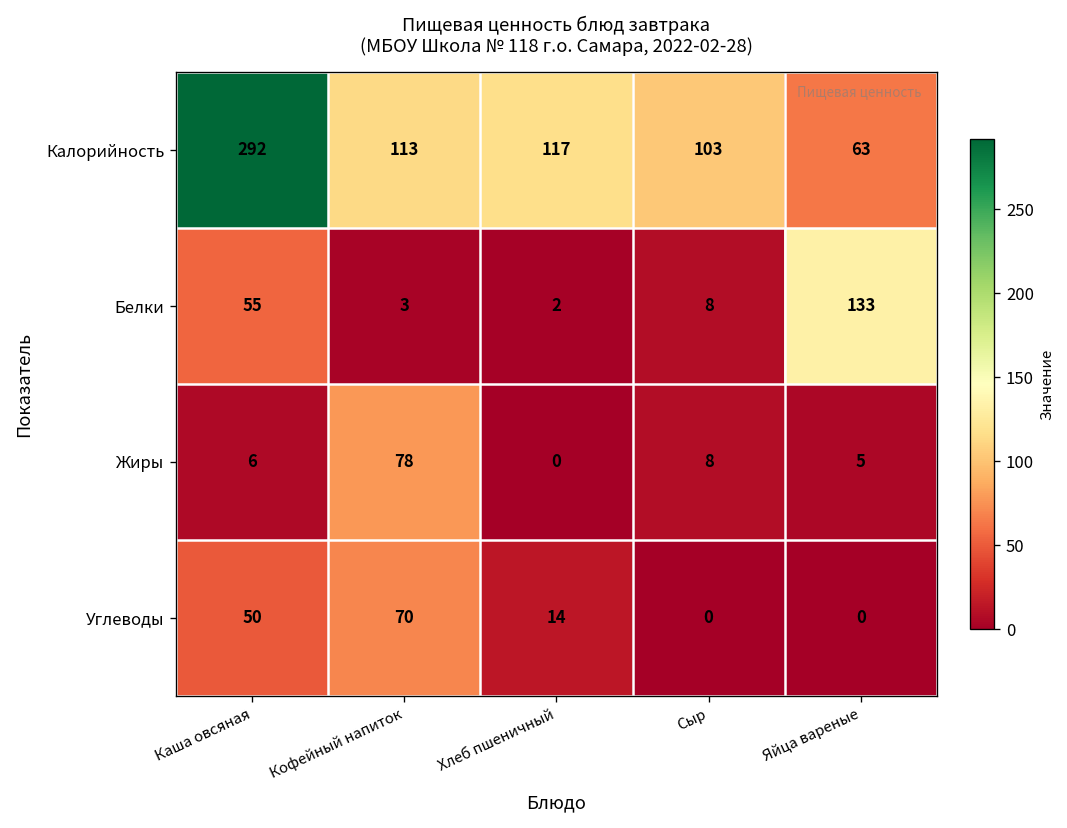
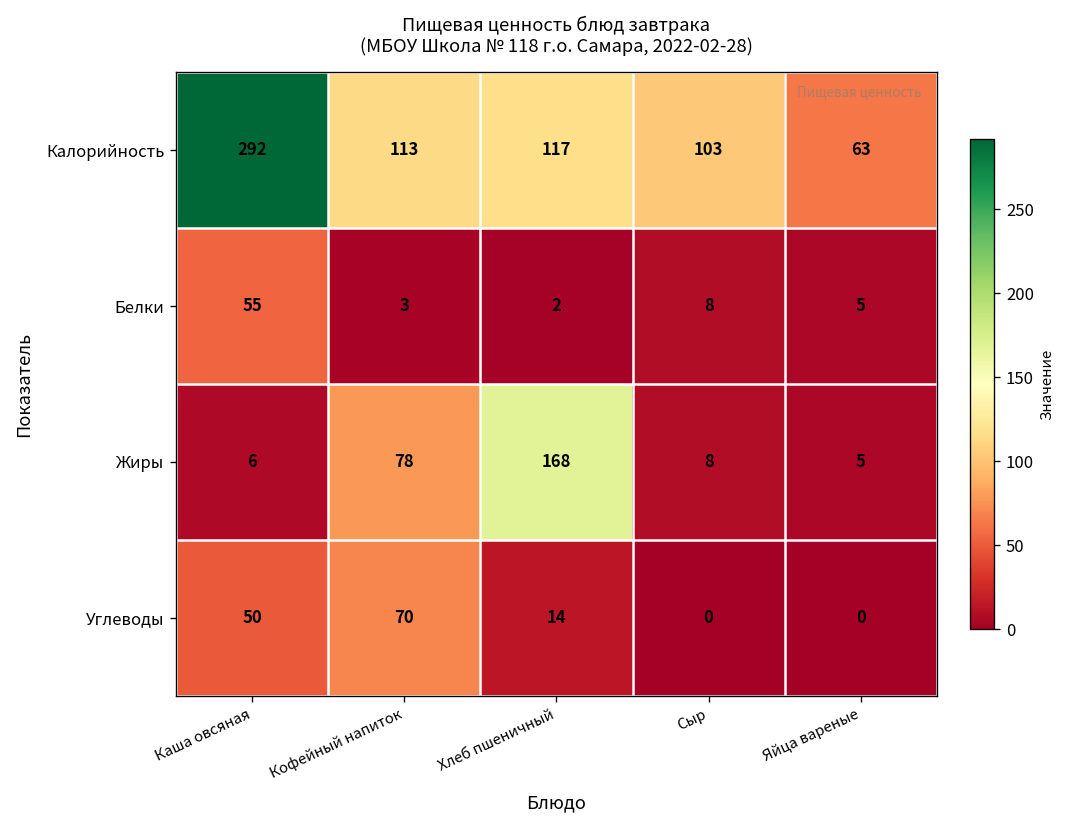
  {
    "Калорийность": {
      "Каша овсяная": 292,
      "Кофейный напиток": 113,
      "Хлеб пшеничный": 117,
      "Сыр": 103
    },
    "Белки": {
      "Каша овсяная": 55,
      "Кофейный напиток": 3,
      "Хлеб пшеничный": 2,
      "Сыр": 8,
-     "Яйца вареные": 133
+     "Яйца вареные": 5
    },
    "Жиры": {
      "Каша овсяная": 6,
      "Кофейный напиток": 78,
-     "Хлеб пшеничный": 0,
+     "Хлеб пшеничный": 168,
      "Сыр": 8,
      "Яйца вареные": 5
    },
    "Углеводы": {
      "Каша овсяная": 50,
      "Кофейный напиток": 70,
      "Хлеб пшеничный": 14,
      "Сыр": 0,
      "Яйца вареные": 0
    }
  }
